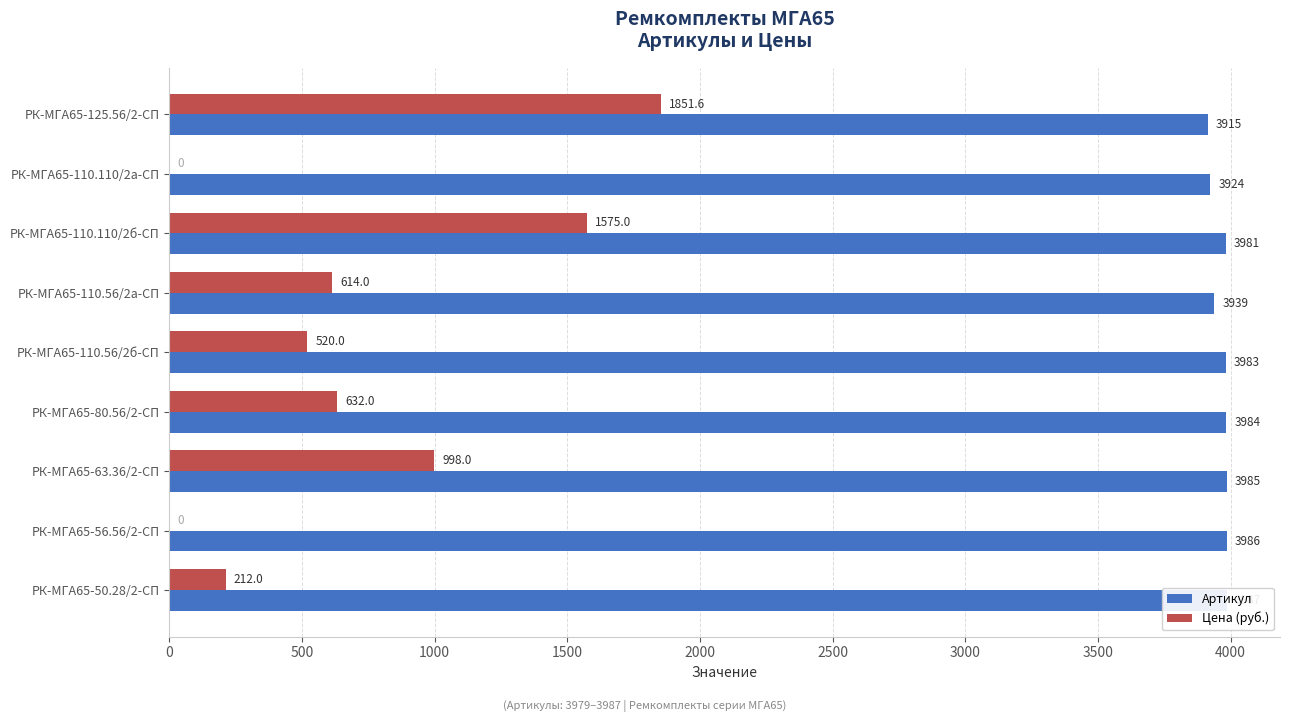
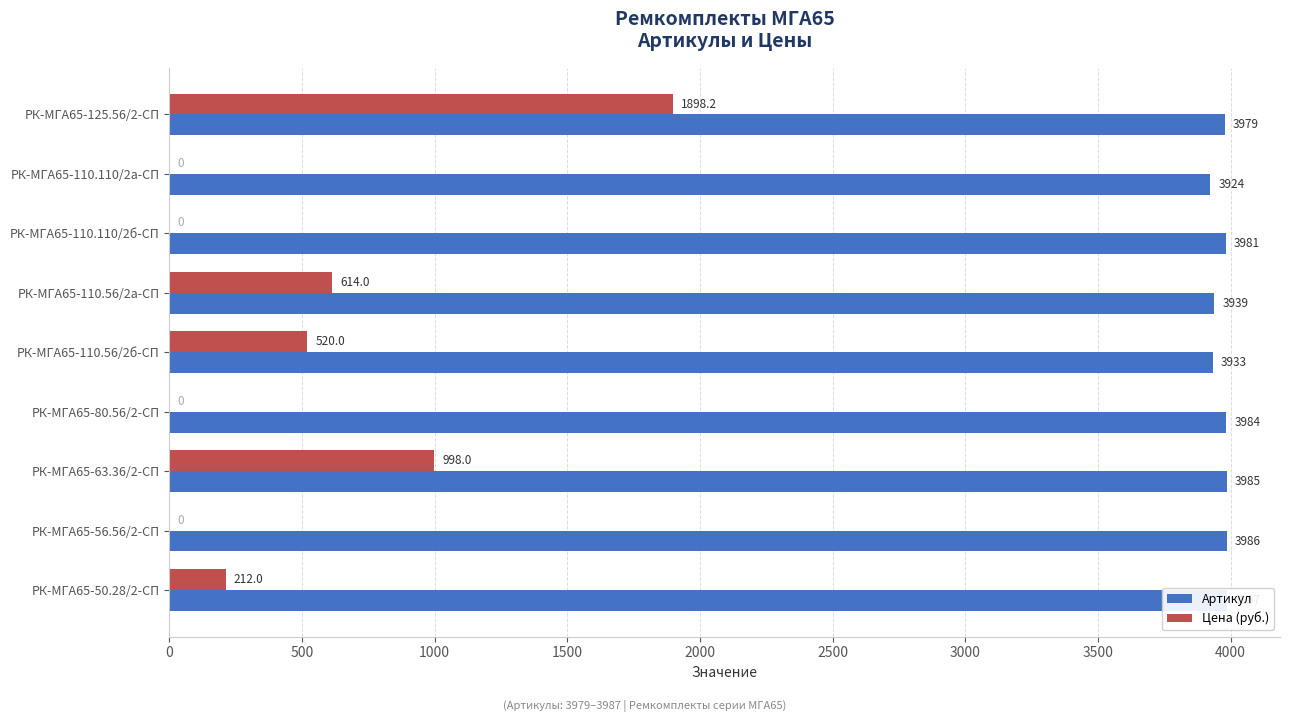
  {
    "Артикул": {
-     "РК-МГА65-125.56/2-СП": 3915,
+     "РК-МГА65-125.56/2-СП": 3979,
      "РК-МГА65-110.110/2а-СП": 3924,
      "РК-МГА65-110.110/2б-СП": 3981,
      "РК-МГА65-110.56/2а-СП": 3939,
-     "РК-МГА65-110.56/2б-СП": 3983,
+     "РК-МГА65-110.56/2б-СП": 3933,
      "РК-МГА65-80.56/2-СП": 3984,
      "РК-МГА65-63.36/2-СП": 3985,
      "РК-МГА65-56.56/2-СП": 3986
    },
    "Цена (руб.)": {
-     "РК-МГА65-125.56/2-СП": 1851.6,
+     "РК-МГА65-125.56/2-СП": 1898.2,
      "РК-МГА65-110.110/2а-СП": 0,
-     "РК-МГА65-110.110/2б-СП": 1575.0,
+     "РК-МГА65-110.110/2б-СП": 0,
      "РК-МГА65-110.56/2а-СП": 614.0,
      "РК-МГА65-110.56/2б-СП": 520.0,
-     "РК-МГА65-80.56/2-СП": 632.0,
+     "РК-МГА65-80.56/2-СП": 0,
      "РК-МГА65-63.36/2-СП": 998.0,
      "РК-МГА65-56.56/2-СП": 0,
      "РК-МГА65-50.28/2-СП": 212.0
    }
  }
